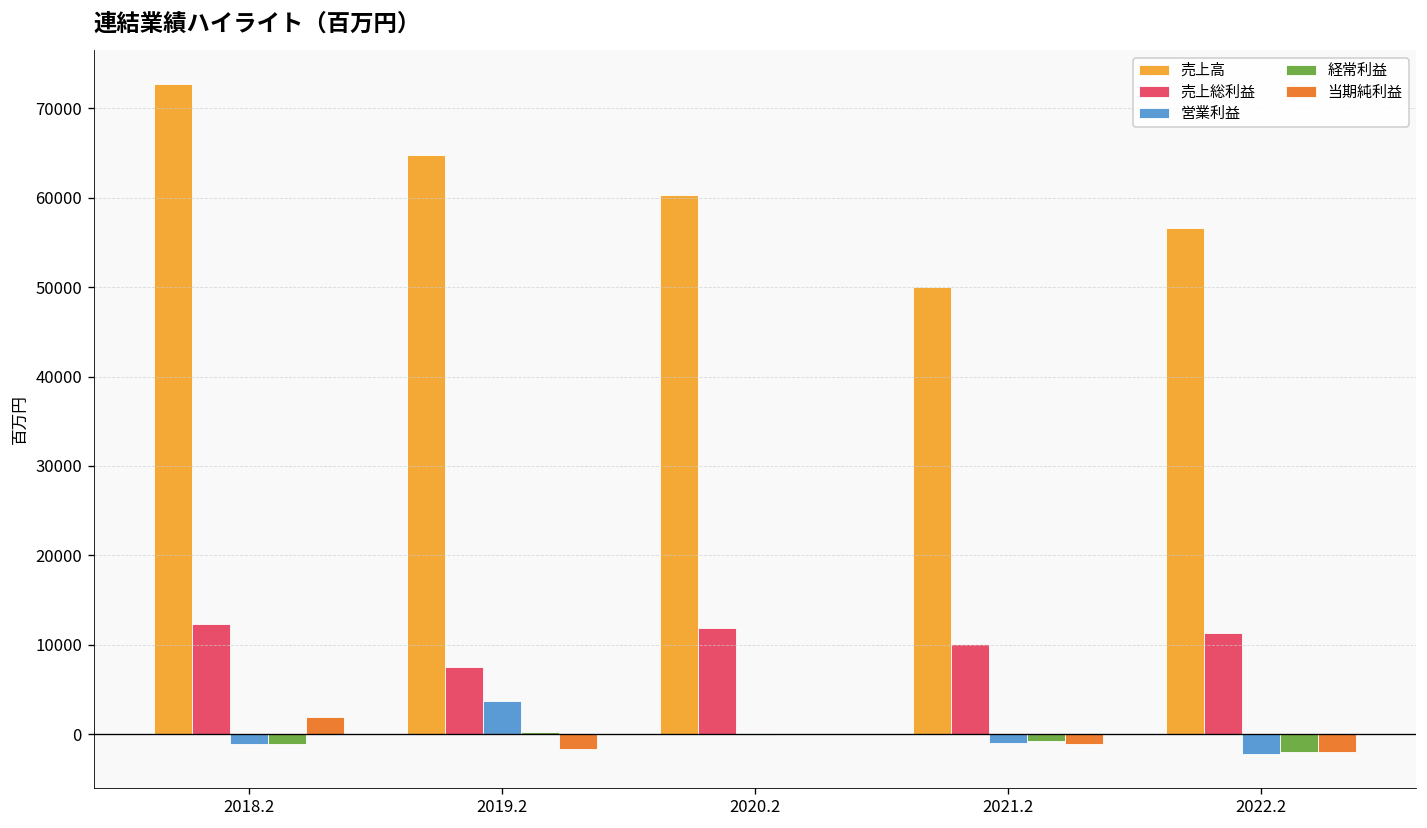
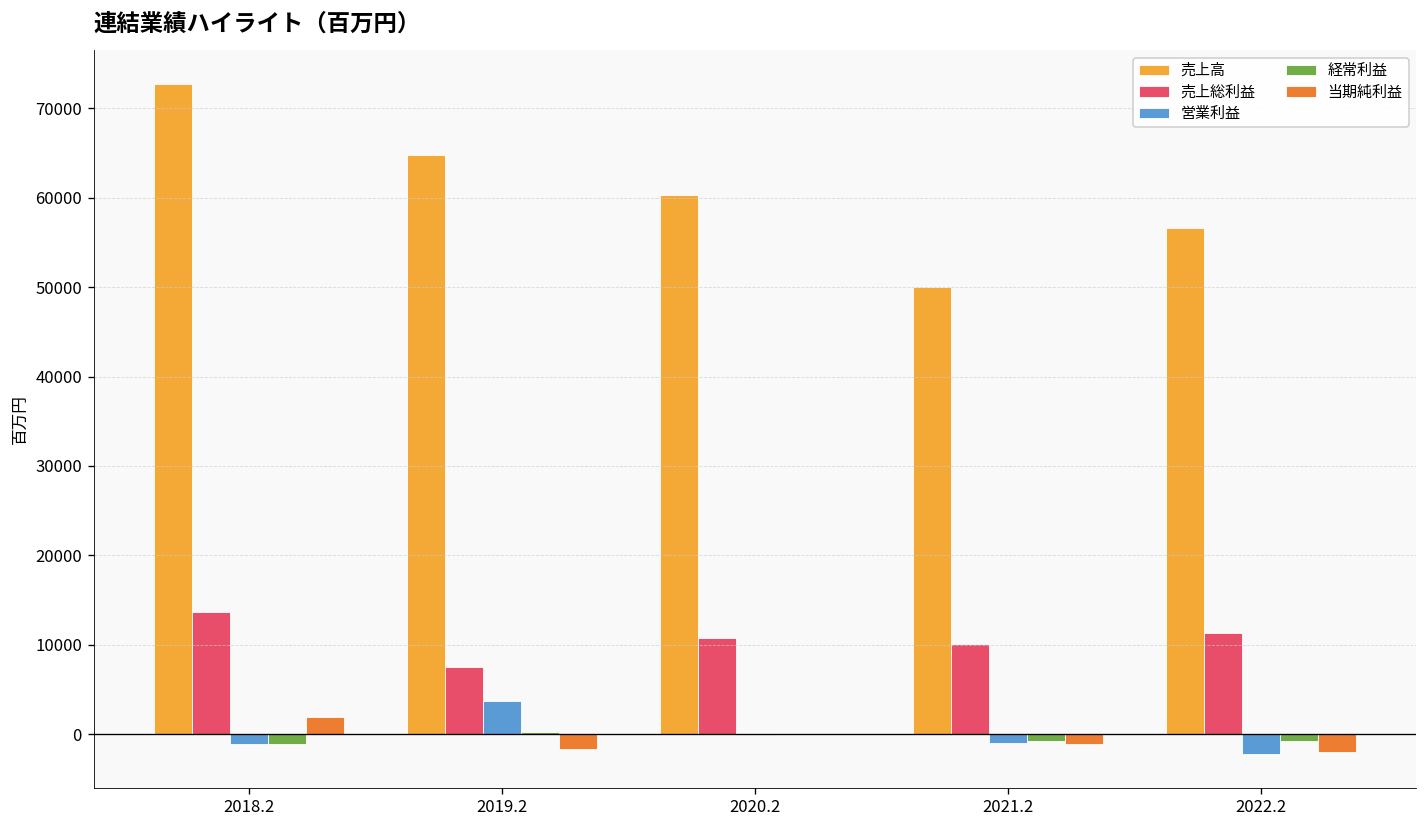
  {
    "売上総利益": {
-     "2018.2": 12000,
+     "2018.2": 14000,
      "2019.2": 8000,
-     "2020.2": 12000,
+     "2020.2": 11000,
      "2021.2": 10000,
      "2022.2": 11000
    },
    "営業利益": {
      "2018.2": -1000,
      "2019.2": 4000,
      "2021.2": -1000,
      "2022.2": -2000
    },
    "経常利益": {
      "2018.2": -1000,
      "2021.2": -1000,
-     "2022.2": -2000
+     "2022.2": -1000
    }
  }
